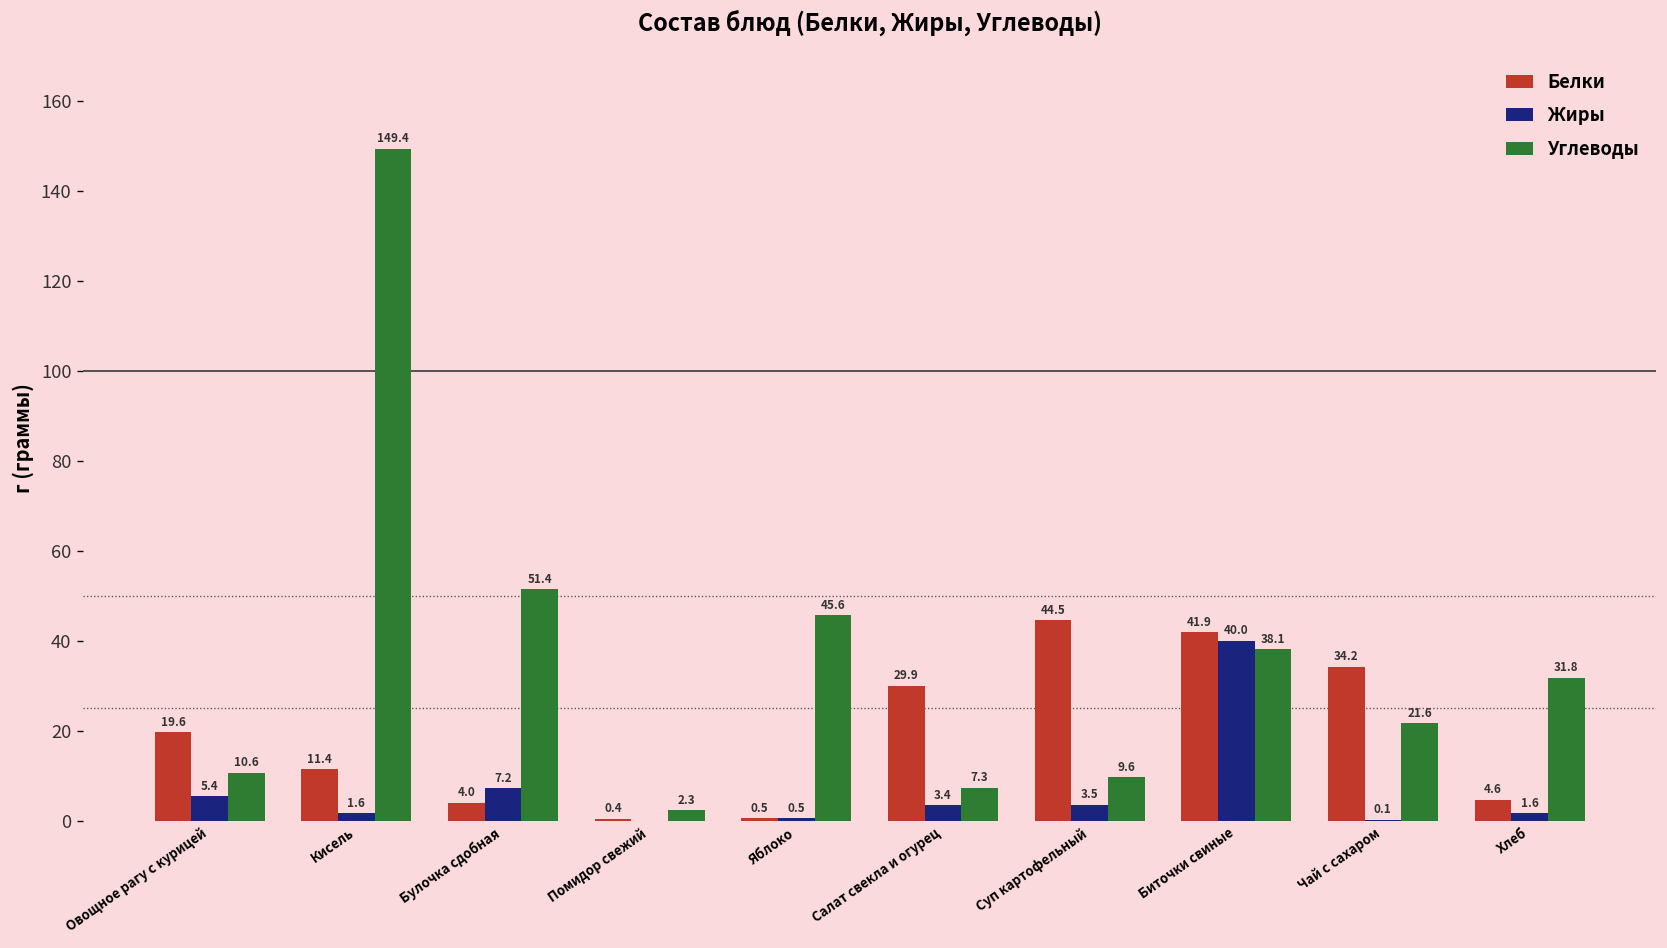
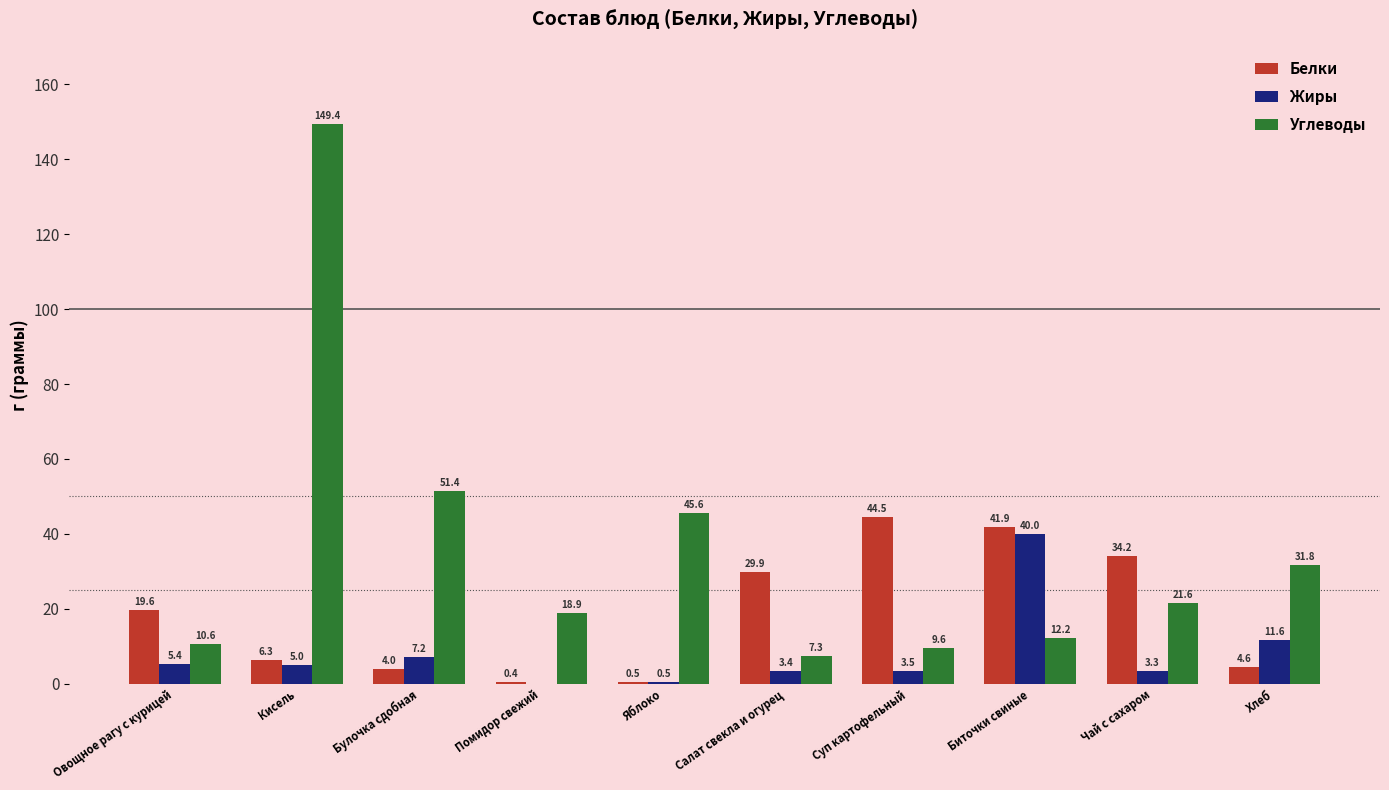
  {
    "Белки": {
      "Овощное рагу с курицей": 19.6,
-     "Кисель": 11.4,
+     "Кисель": 6.3,
      "Булочка сдобная": 4.0,
      "Помидор свежий": 0.4,
      "Яблоко": 0.5,
      "Салат свекла и огурец": 29.9,
      "Суп картофельный": 44.5,
      "Биточки свиные": 41.9,
      "Чай с сахаром": 34.2,
      "Хлеб": 4.6
    },
    "Жиры": {
      "Овощное рагу с курицей": 5.4,
-     "Кисель": 1.6,
+     "Кисель": 5.0,
      "Булочка сдобная": 7.2,
      "Яблоко": 0.5,
      "Салат свекла и огурец": 3.4,
      "Суп картофельный": 3.5,
      "Биточки свиные": 40.0,
-     "Чай с сахаром": 0.1,
-     "Хлеб": 1.6
+     "Чай с сахаром": 3.3,
+     "Хлеб": 11.6
    },
    "Углеводы": {
      "Овощное рагу с курицей": 10.6,
      "Кисель": 149.4,
      "Булочка сдобная": 51.4,
-     "Помидор свежий": 2.3,
+     "Помидор свежий": 18.9,
      "Яблоко": 45.6,
      "Салат свекла и огурец": 7.3,
      "Суп картофельный": 9.6,
-     "Биточки свиные": 38.1,
+     "Биточки свиные": 12.2,
      "Чай с сахаром": 21.6,
      "Хлеб": 31.8
    }
  }
